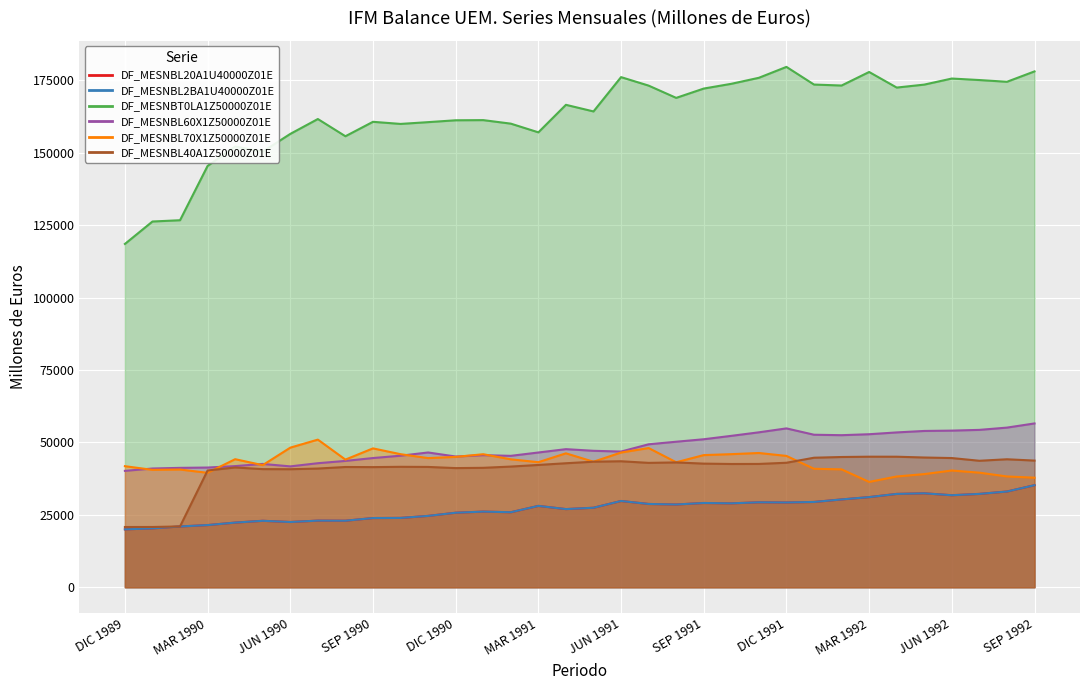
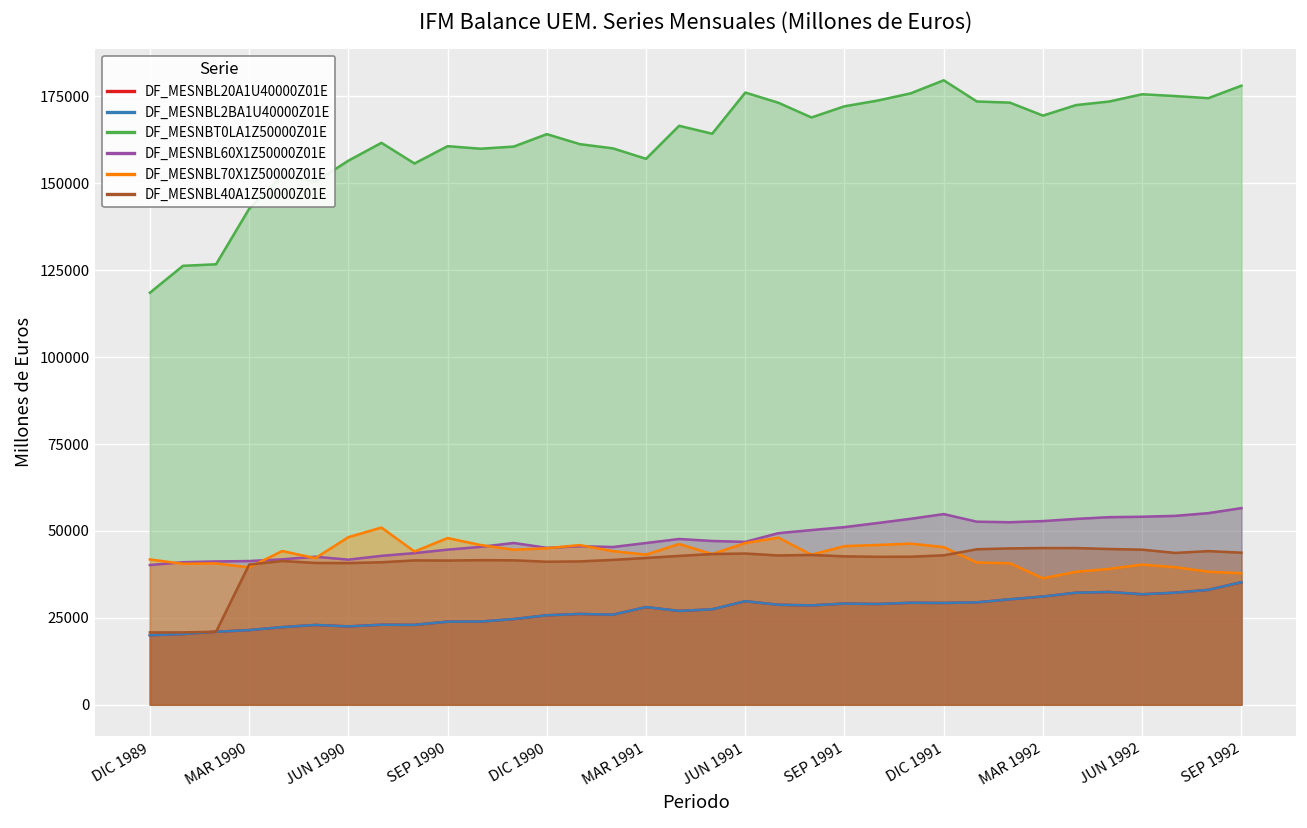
  {
    "DF_MESNBT0LA1Z50000Z01E": {
      "DIC 1989": 119000,
-     "MAR 1990": 145000,
+     "MAR 1990": 143000,
      "JUN 1990": 157000,
      "SEP 1990": 161000,
-     "DIC 1990": 161000,
+     "DIC 1990": 164000,
      "MAR 1991": 157000,
      "JUN 1991": 176000,
      "SEP 1991": 172000,
      "DIC 1991": 180000,
-     "MAR 1992": 178000,
+     "MAR 1992": 169000,
      "JUN 1992": 176000,
      "SEP 1992": 178000
    }
  }
